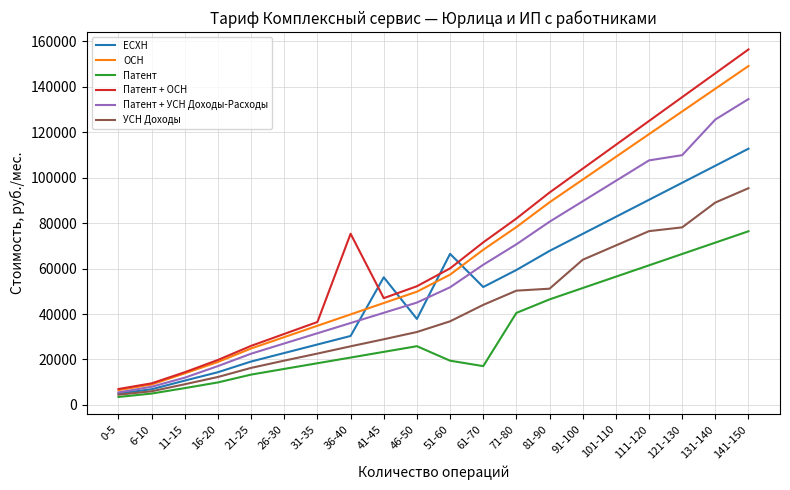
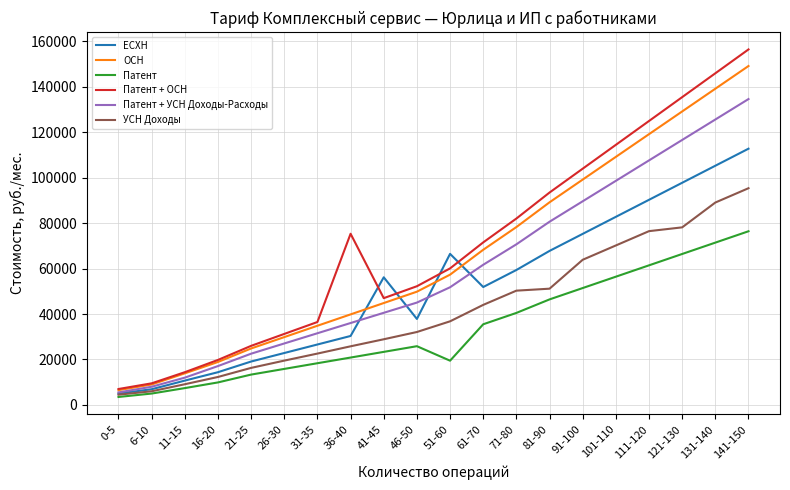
  {
    "ЕСХН": {
      "11-15": 11000,
      "16-20": 14000,
      "21-25": 19000,
      "26-30": 23000,
      "31-35": 27000,
      "36-40": 30000,
      "41-45": 56000,
      "46-50": 38000,
      "51-60": 66000,
      "61-70": 52000,
      "71-80": 59000,
      "81-90": 68000,
      "91-100": 75000,
      "101-110": 83000,
      "111-120": 90000,
      "121-130": 98000,
      "131-140": 105000,
      "141-150": 113000
    },
    "ОСН": {
      "21-25": 25000,
      "26-30": 30000,
      "31-35": 35000,
      "36-40": 40000,
      "41-45": 45000,
      "46-50": 50000,
      "51-60": 57000,
      "61-70": 68000,
      "71-80": 78000,
      "81-90": 89000,
      "91-100": 99000,
      "101-110": 109000,
      "111-120": 119000,
      "121-130": 129000,
      "131-140": 139000,
      "141-150": 149000
    },
    "Патент": {
      "11-15": 7000,
      "16-20": 10000,
      "21-25": 13000,
      "26-30": 16000,
      "31-35": 18000,
      "36-40": 21000,
      "41-45": 23000,
      "46-50": 26000,
      "51-60": 19000,
-     "61-70": 17000,
+     "61-70": 36000,
      "71-80": 41000,
      "81-90": 46000,
      "91-100": 51000,
      "101-110": 56000,
      "111-120": 61000,
      "121-130": 66000,
      "131-140": 71000,
      "141-150": 76000
    },
    "Патент + ОСН": {
      "21-25": 26000,
      "26-30": 31000,
      "31-35": 37000,
      "36-40": 75000,
      "41-45": 47000,
      "46-50": 52000,
      "51-60": 60000,
      "61-70": 72000,
      "71-80": 82000,
      "81-90": 94000,
      "91-100": 104000,
      "101-110": 115000,
      "111-120": 125000,
      "121-130": 136000,
      "131-140": 146000,
      "141-150": 157000
    },
    "Патент + УСН Доходы-Расходы": {
      "11-15": 12000,
      "16-20": 17000,
      "21-25": 23000,
      "26-30": 27000,
      "31-35": 32000,
      "36-40": 36000,
      "41-45": 41000,
      "46-50": 45000,
      "51-60": 52000,
      "61-70": 62000,
      "71-80": 71000,
      "81-90": 81000,
      "91-100": 90000,
      "101-110": 99000,
      "111-120": 108000,
-     "121-130": 110000,
+     "121-130": 117000,
      "131-140": 126000,
      "141-150": 135000
    },
    "УСН Доходы": {
      "11-15": 9000,
      "16-20": 12000,
      "21-25": 16000,
      "26-30": 20000,
      "31-35": 23000,
      "36-40": 26000,
      "41-45": 29000,
      "46-50": 32000,
      "51-60": 37000,
      "61-70": 44000,
      "71-80": 50000,
      "81-90": 51000,
      "91-100": 64000,
      "101-110": 70000,
      "111-120": 77000,
      "121-130": 78000,
      "131-140": 89000,
      "141-150": 95000
    }
  }
